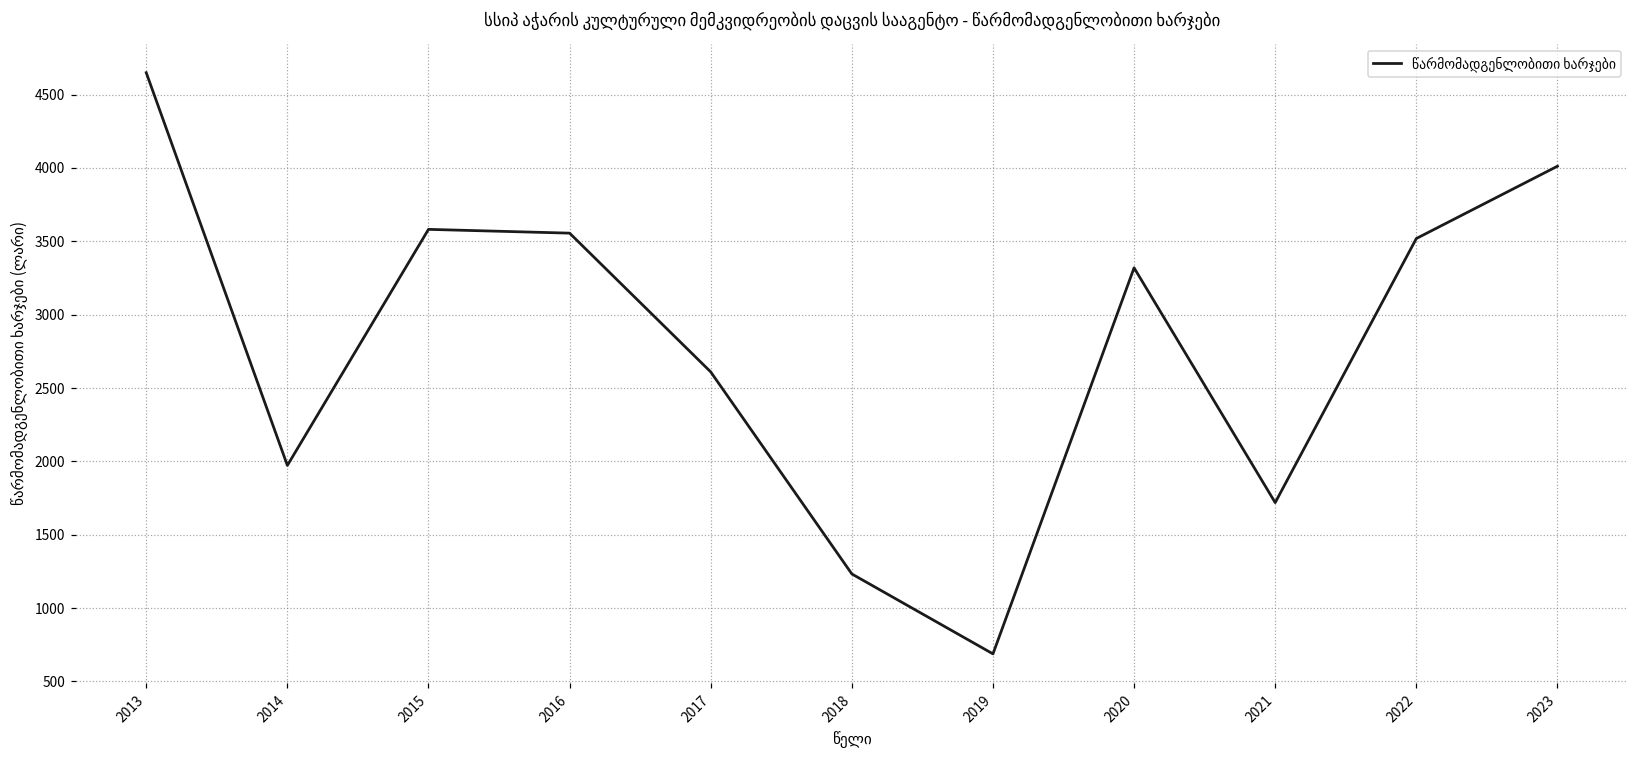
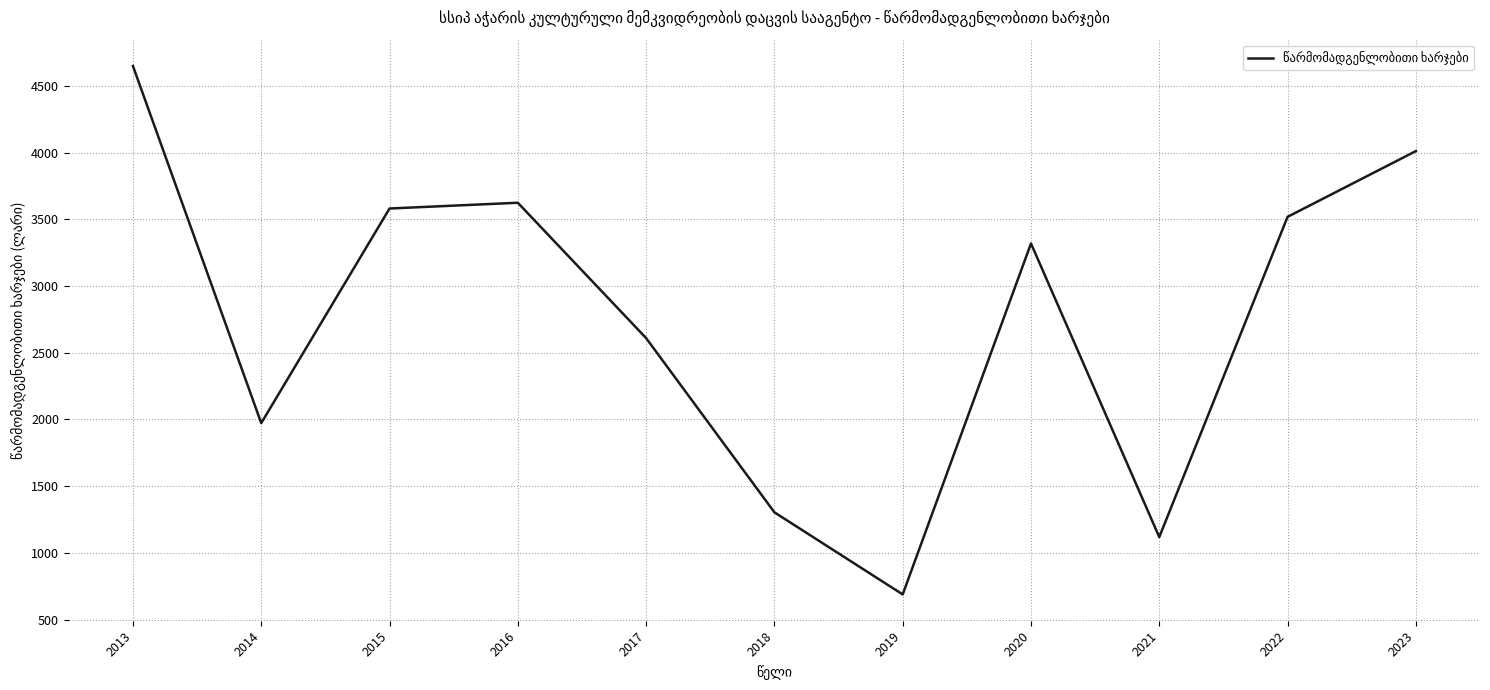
  {
    "2013": 4650,
    "2014": 1970,
    "2015": 3580,
-   "2016": 3560,
+   "2016": 3620,
    "2017": 2610,
-   "2018": 1230,
+   "2018": 1300,
    "2019": 690,
    "2020": 3320,
-   "2021": 1720,
+   "2021": 1120,
    "2022": 3520,
    "2023": 4010
  }
